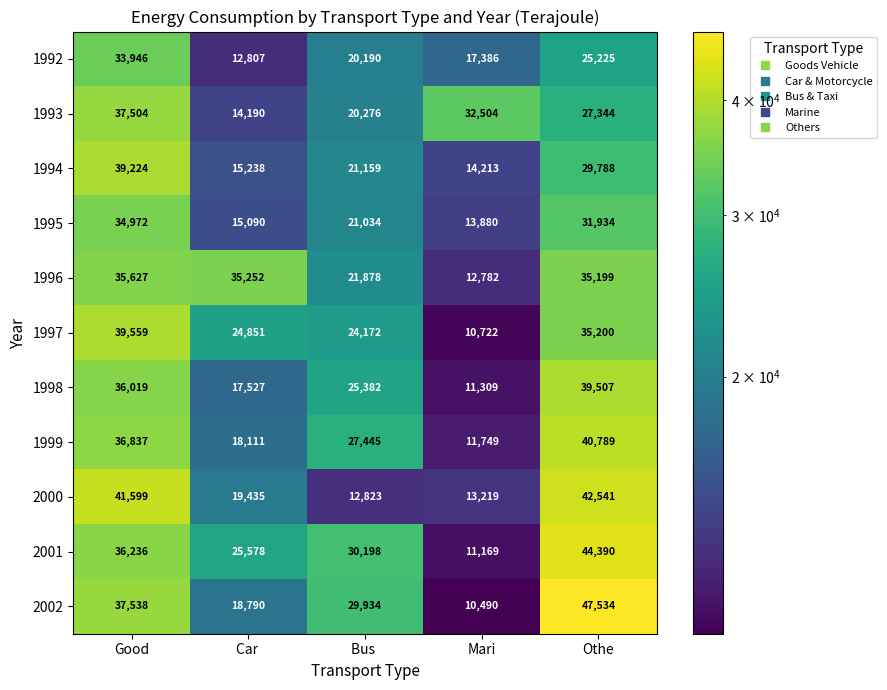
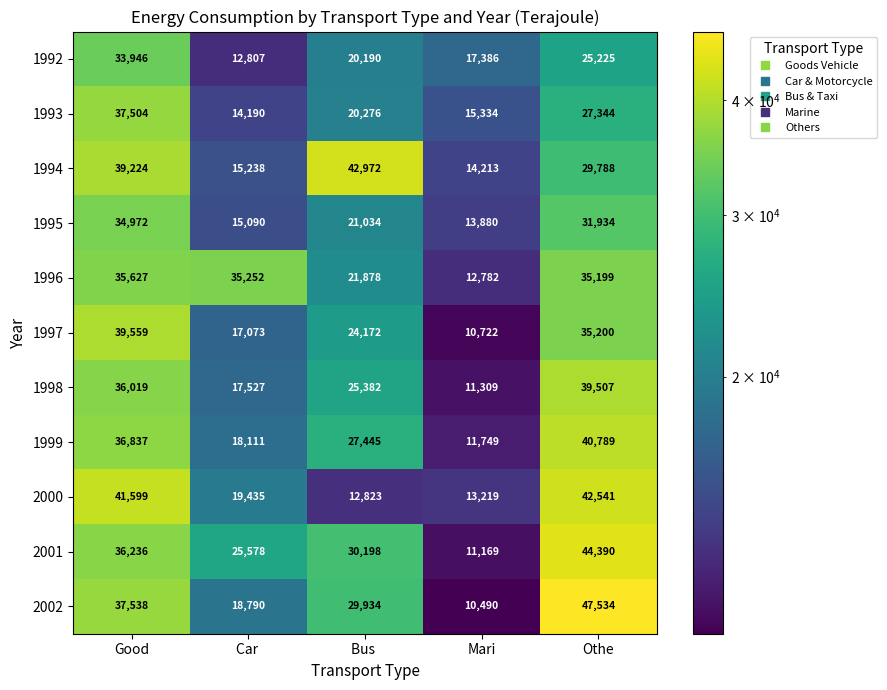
  {
    "1992": {
      "Good": "33,946",
      "Car": "12,807",
      "Bus": "20,190",
      "Mari": "17,386",
      "Othe": "25,225"
    },
    "1993": {
      "Good": "37,504",
      "Car": "14,190",
      "Bus": "20,276",
-     "Mari": "32,504",
+     "Mari": "15,334",
      "Othe": "27,344"
    },
    "1994": {
      "Good": "39,224",
      "Car": "15,238",
-     "Bus": "21,159",
+     "Bus": "42,972",
      "Mari": "14,213",
      "Othe": "29,788"
    },
    "1995": {
      "Good": "34,972",
      "Car": "15,090",
      "Bus": "21,034",
      "Mari": "13,880",
      "Othe": "31,934"
    },
    "1996": {
      "Good": "35,627",
      "Car": "35,252",
      "Bus": "21,878",
      "Mari": "12,782",
      "Othe": "35,199"
    },
    "1997": {
      "Good": "39,559",
-     "Car": "24,851",
+     "Car": "17,073",
      "Bus": "24,172",
      "Mari": "10,722",
      "Othe": "35,200"
    },
    "1998": {
      "Good": "36,019",
      "Car": "17,527",
      "Bus": "25,382",
      "Mari": "11,309",
      "Othe": "39,507"
    },
    "1999": {
      "Good": "36,837",
      "Car": "18,111",
      "Bus": "27,445",
      "Mari": "11,749",
      "Othe": "40,789"
    },
    "2000": {
      "Good": "41,599",
      "Car": "19,435",
      "Bus": "12,823",
      "Mari": "13,219",
      "Othe": "42,541"
    },
    "2001": {
      "Good": "36,236",
      "Car": "25,578",
      "Bus": "30,198",
      "Mari": "11,169",
      "Othe": "44,390"
    },
    "2002": {
      "Good": "37,538",
      "Car": "18,790",
      "Bus": "29,934",
      "Mari": "10,490",
      "Othe": "47,534"
    }
  }
